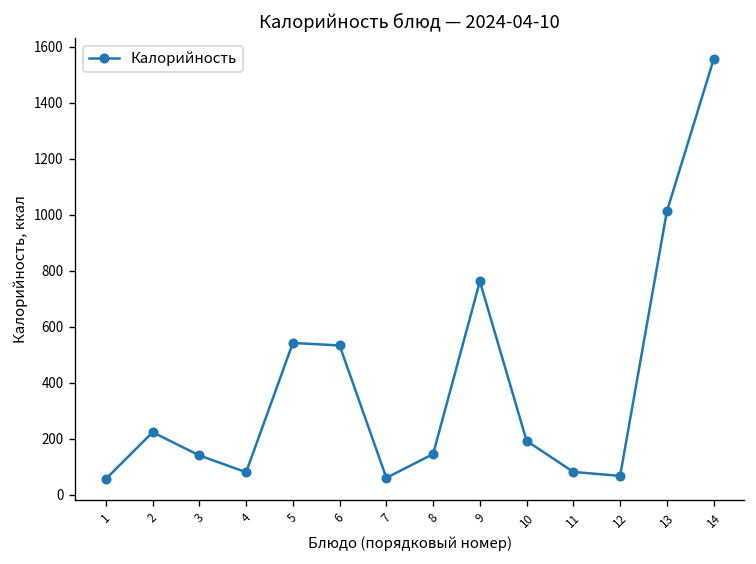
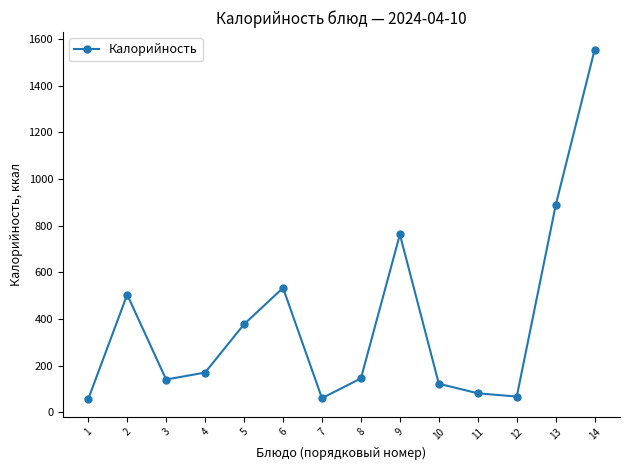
  {
    "1": 60,
-   "2": 220,
+   "2": 500,
    "3": 140,
-   "4": 80,
-   "5": 540,
+   "4": 170,
+   "5": 380,
    "6": 530,
    "7": 60,
    "8": 150,
    "9": 760,
-   "10": 190,
+   "10": 120,
    "11": 80,
    "12": 70,
-   "13": 1010,
+   "13": 890,
    "14": 1560
  }
